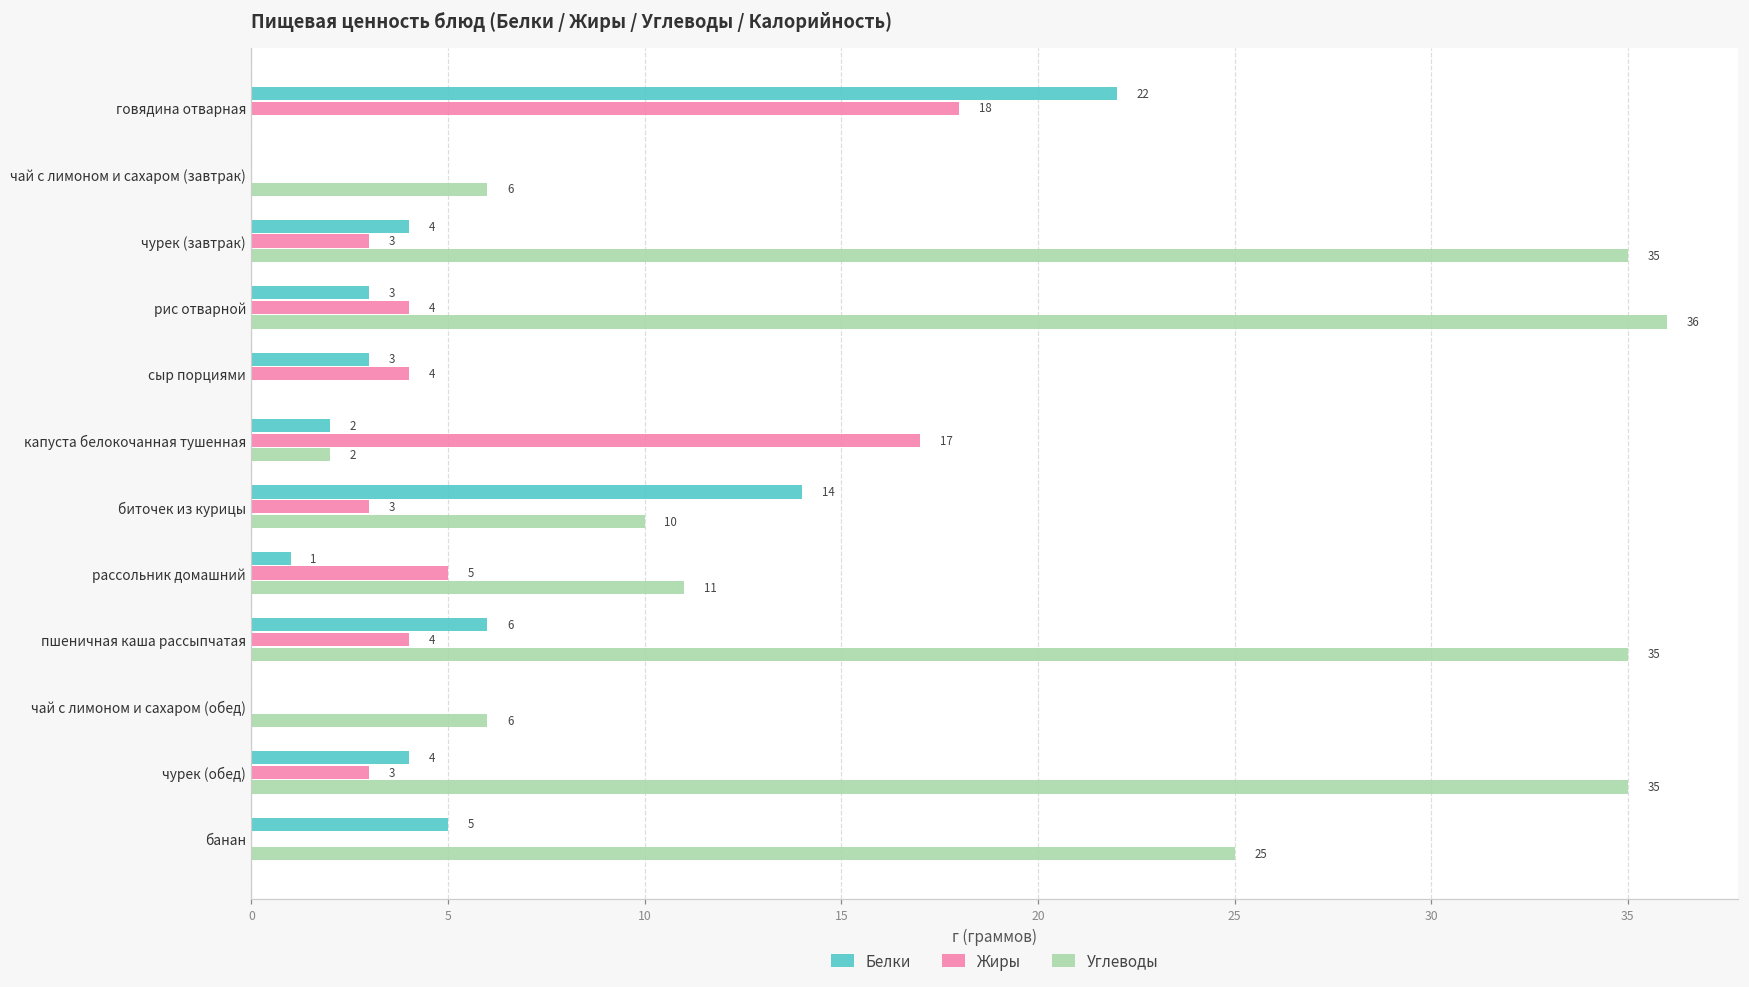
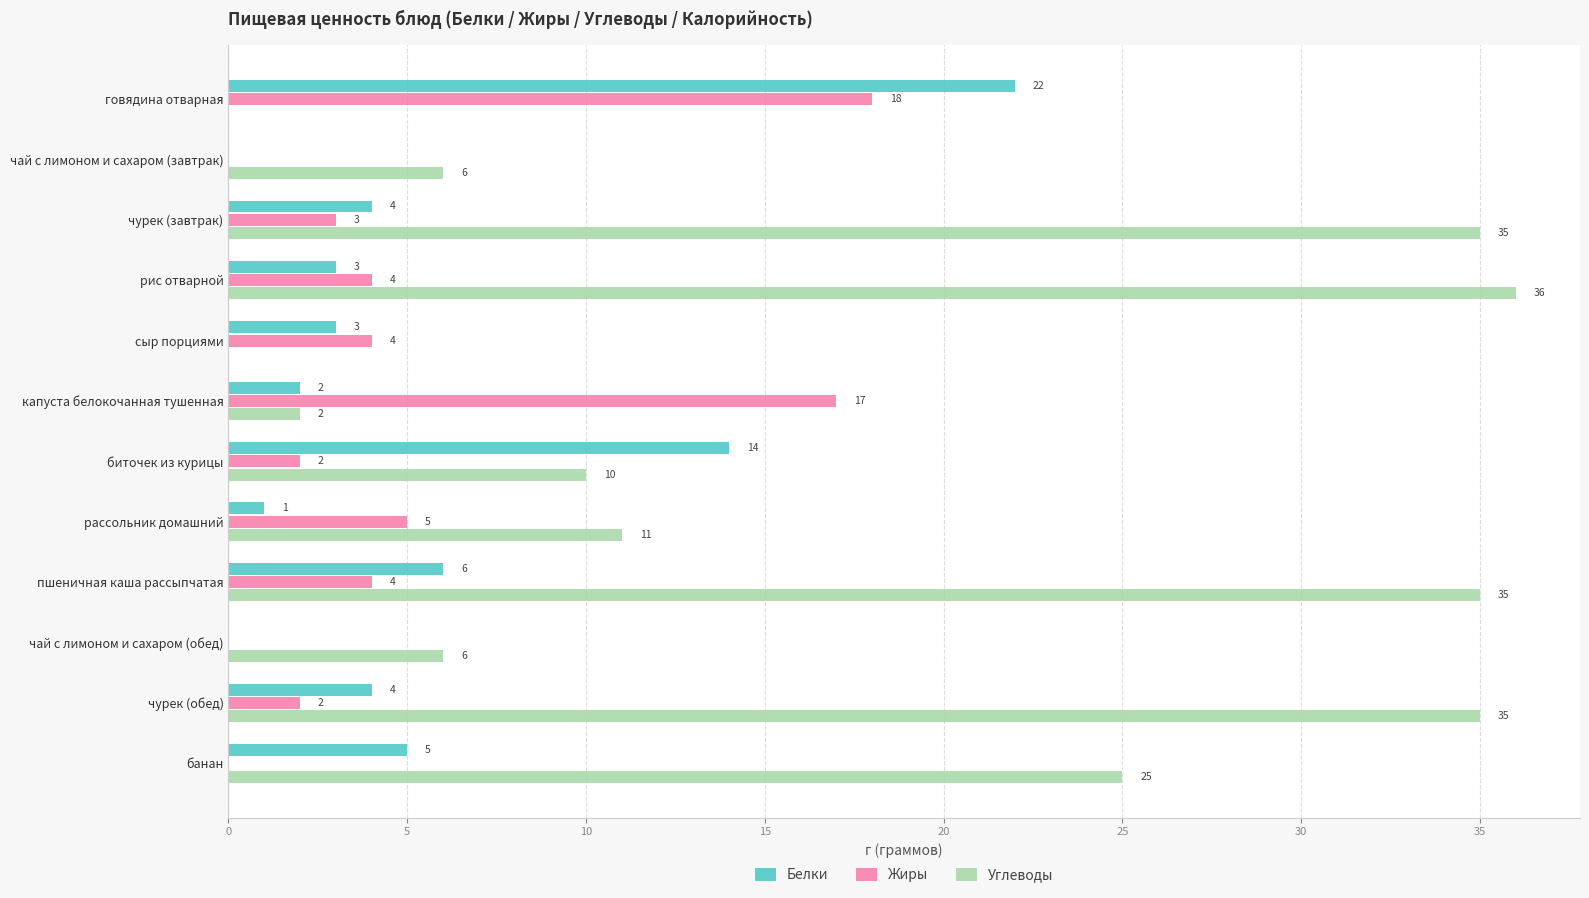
  {
    "Белки": {
      "говядина отварная": 22,
      "чурек (завтрак)": 4,
      "рис отварной": 3,
      "сыр порциями": 3,
      "капуста белокочанная тушенная": 2,
      "биточек из курицы": 14,
      "рассольник домашний": 1,
      "пшеничная каша рассыпчатая": 6,
      "чурек (обед)": 4,
      "банан": 5
    },
    "Жиры": {
      "говядина отварная": 18,
      "чурек (завтрак)": 3,
      "рис отварной": 4,
      "сыр порциями": 4,
      "капуста белокочанная тушенная": 17,
-     "биточек из курицы": 3,
+     "биточек из курицы": 2,
      "рассольник домашний": 5,
      "пшеничная каша рассыпчатая": 4,
-     "чурек (обед)": 3
+     "чурек (обед)": 2
    },
    "Углеводы": {
      "чай с лимоном и сахаром (завтрак)": 6,
      "чурек (завтрак)": 35,
      "рис отварной": 36,
      "капуста белокочанная тушенная": 2,
      "биточек из курицы": 10,
      "рассольник домашний": 11,
      "пшеничная каша рассыпчатая": 35,
      "чай с лимоном и сахаром (обед)": 6,
      "чурек (обед)": 35,
      "банан": 25
    }
  }
